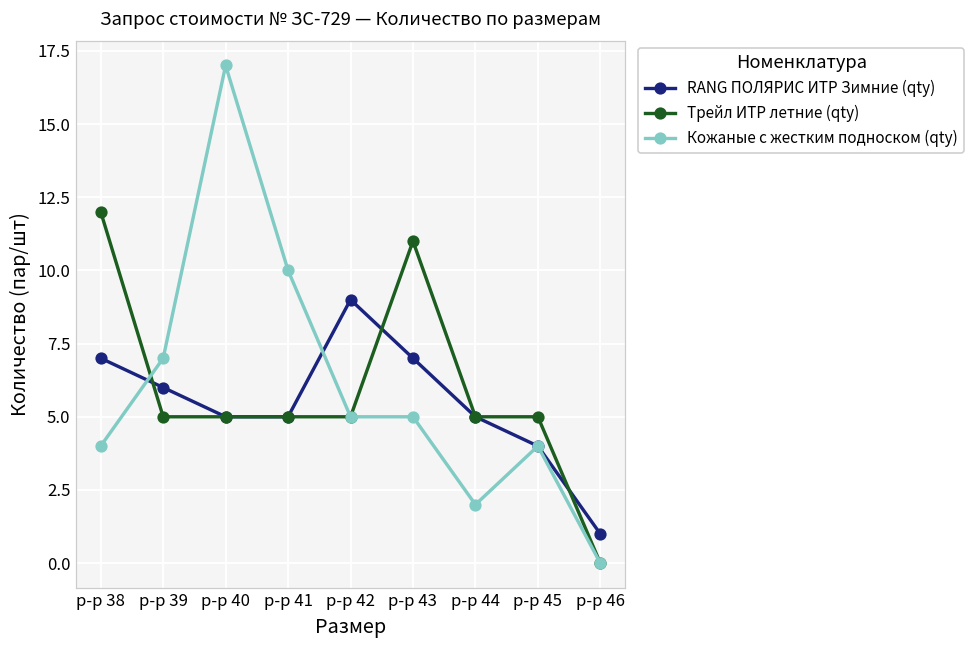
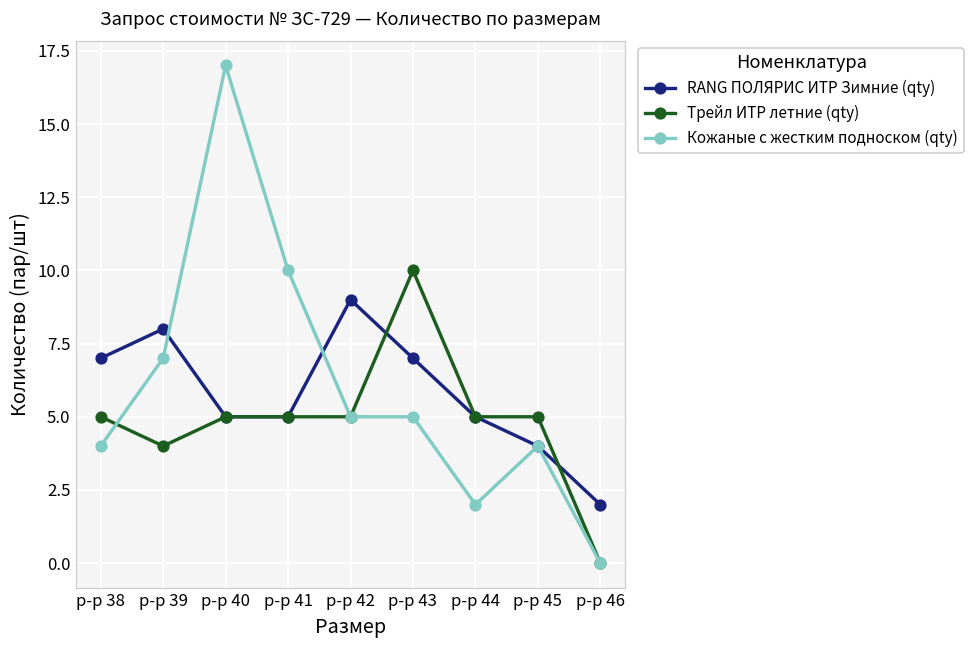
  {
    "RANG ПОЛЯРИС ИТР Зимние (qty)": {
      "р-р 38": 7,
-     "р-р 39": 6,
+     "р-р 39": 8,
      "р-р 42": 9,
      "р-р 43": 7,
-     "р-р 46": 1
+     "р-р 46": 2
    },
    "Трейл ИТР летние (qty)": {
-     "р-р 38": 12,
-     "р-р 39": 5,
-     "р-р 43": 11,
+     "р-р 38": 5,
+     "р-р 39": 4,
+     "р-р 43": 10,
      "р-р 45": 5
    },
    "Кожаные с жестким подноском (qty)": {
      "р-р 38": 4,
      "р-р 39": 7,
      "р-р 40": 17,
      "р-р 41": 10,
      "р-р 43": 5,
      "р-р 44": 2
    }
  }
